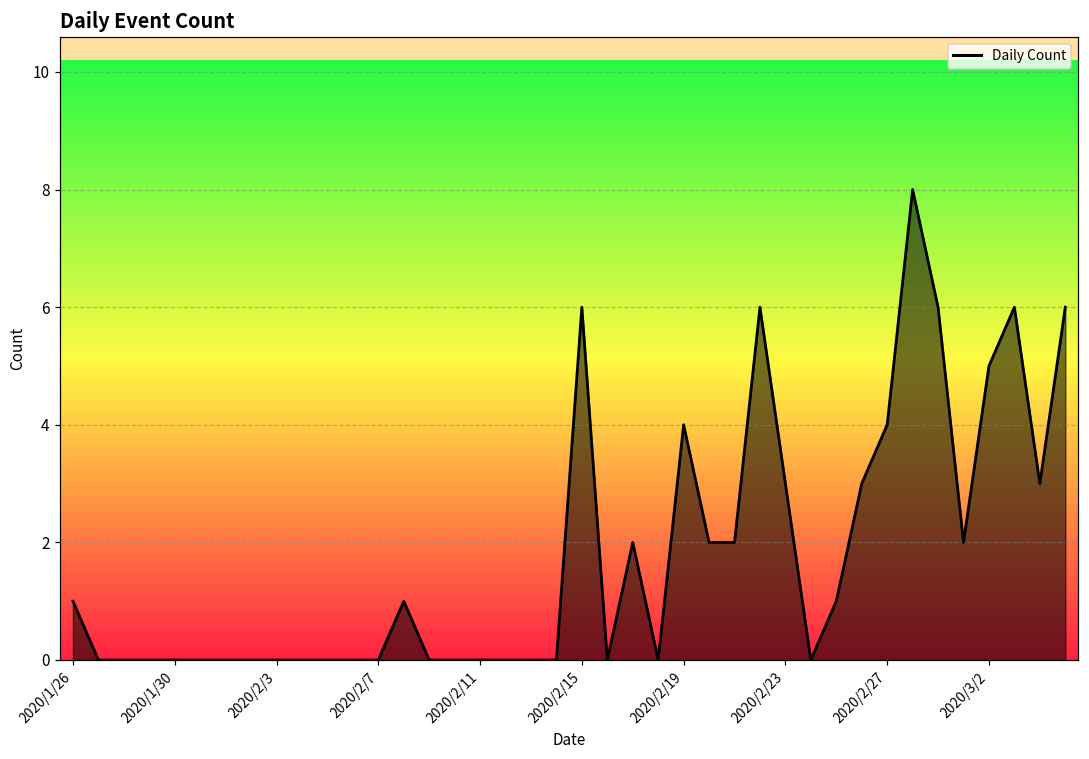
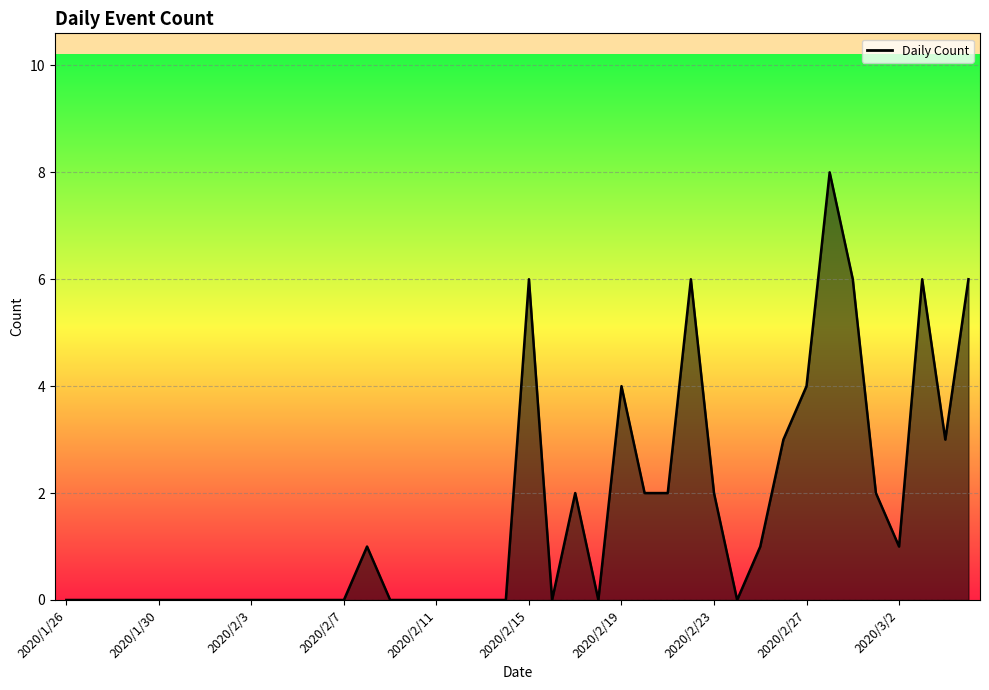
  {
-   "2020/1/26": 1,
+   "2020/1/26": 0,
    "2020/1/30": 0,
    "2020/2/3": 0,
    "2020/2/7": 0,
    "2020/2/11": 0,
    "2020/2/15": 6,
    "2020/2/19": 4,
-   "2020/2/23": 3,
+   "2020/2/23": 2,
    "2020/2/27": 4,
-   "2020/3/2": 5
+   "2020/3/2": 1
  }
